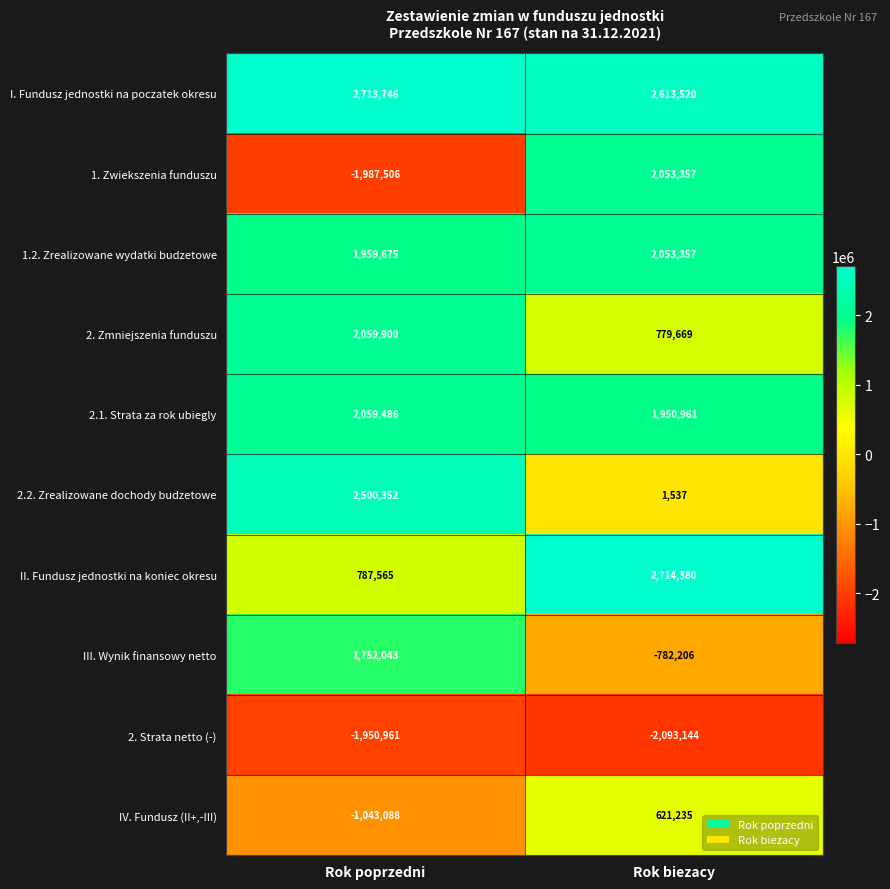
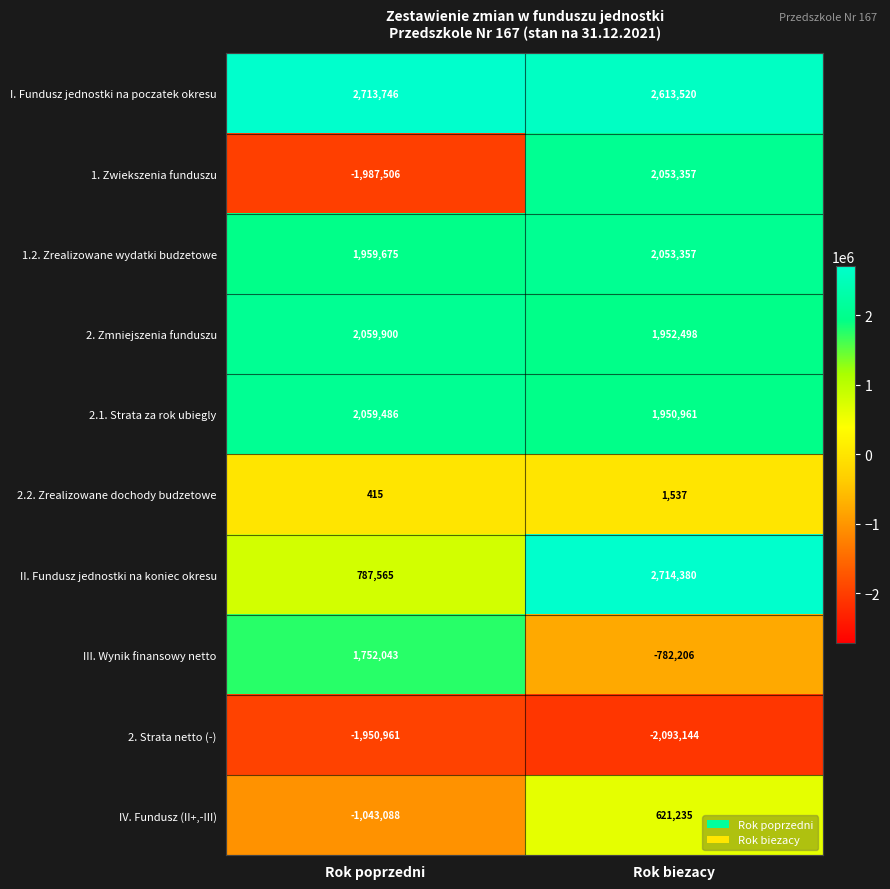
  {
    "I. Fundusz jednostki na poczatek okresu": {
      "Rok poprzedni": "2,713,746",
      "Rok biezacy": "2,613,520"
    },
    "1. Zwiekszenia funduszu": {
      "Rok poprzedni": "-1,987,506",
      "Rok biezacy": "2,053,357"
    },
    "1.2. Zrealizowane wydatki budzetowe": {
      "Rok poprzedni": "1,959,675",
      "Rok biezacy": "2,053,357"
    },
    "2. Zmniejszenia funduszu": {
      "Rok poprzedni": "2,059,900",
-     "Rok biezacy": "779,669"
+     "Rok biezacy": "1,952,498"
    },
    "2.1. Strata za rok ubiegly": {
      "Rok poprzedni": "2,059,486",
      "Rok biezacy": "1,950,961"
    },
    "2.2. Zrealizowane dochody budzetowe": {
-     "Rok poprzedni": "2,500,352",
+     "Rok poprzedni": "415",
      "Rok biezacy": "1,537"
    },
    "II. Fundusz jednostki na koniec okresu": {
      "Rok poprzedni": "787,565",
      "Rok biezacy": "2,714,380"
    },
    "III. Wynik finansowy netto": {
      "Rok poprzedni": "1,752,043",
      "Rok biezacy": "-782,206"
    },
    "2. Strata netto (-)": {
      "Rok poprzedni": "-1,950,961",
      "Rok biezacy": "-2,093,144"
    },
    "IV. Fundusz (II+,-III)": {
      "Rok poprzedni": "-1,043,088",
      "Rok biezacy": "621,235"
    }
  }
